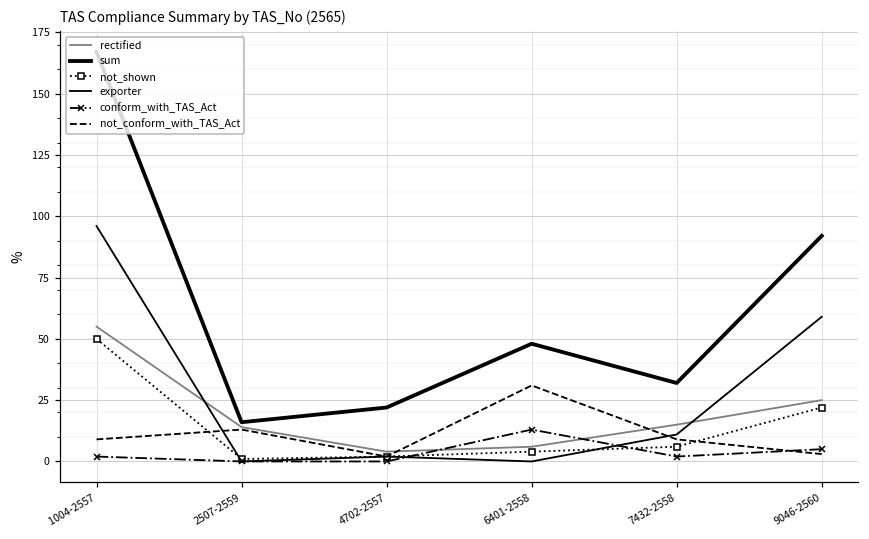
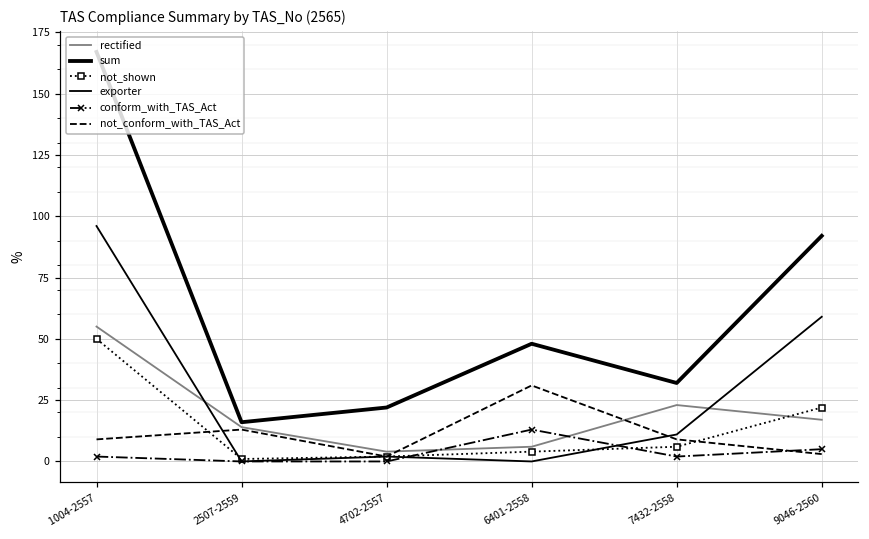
  {
    "rectified": {
      "1004-2557": 55,
      "4702-2557": 4,
      "6401-2558": 6,
-     "7432-2558": 15,
-     "9046-2560": 25
+     "7432-2558": 23,
+     "9046-2560": 17
    }
  }
